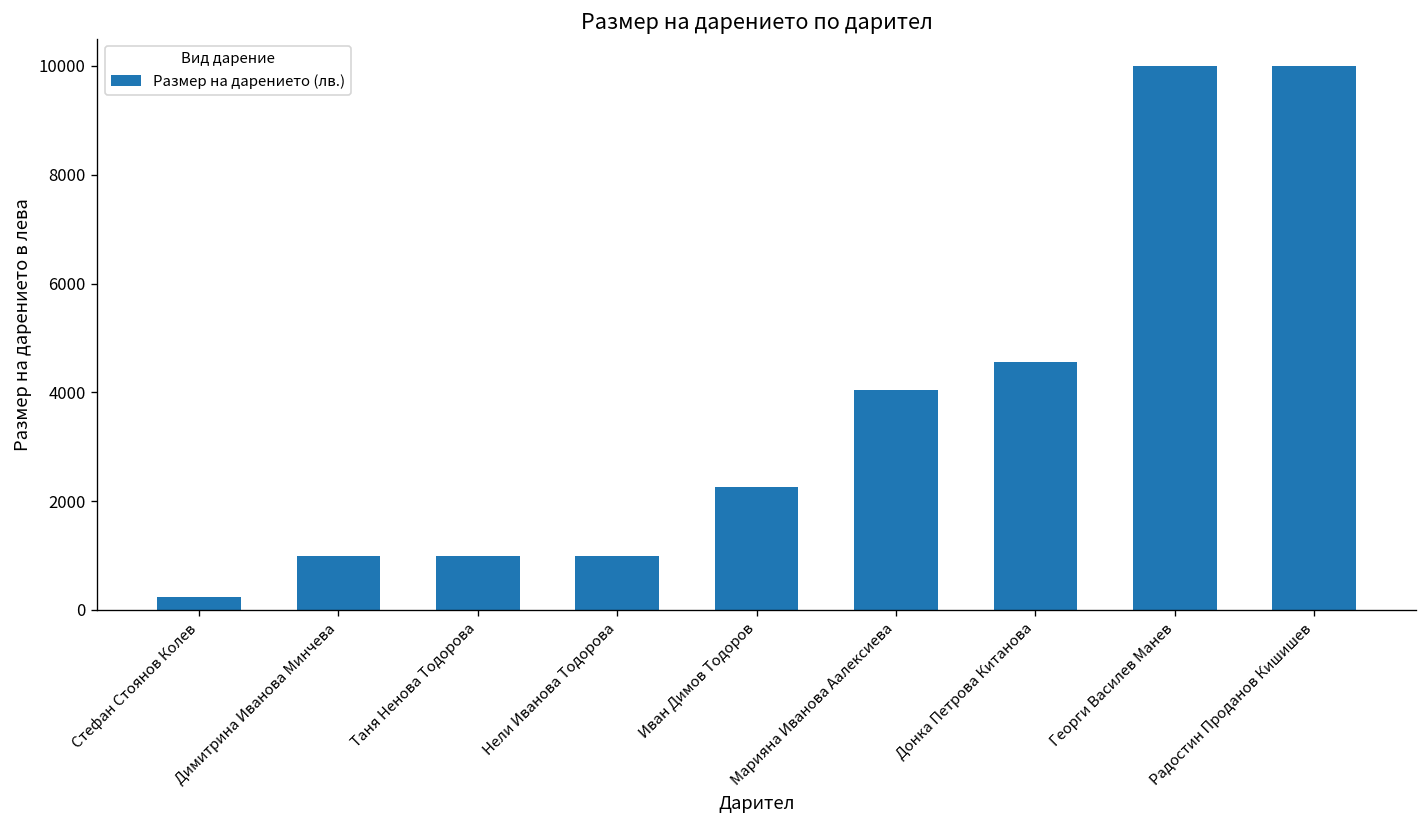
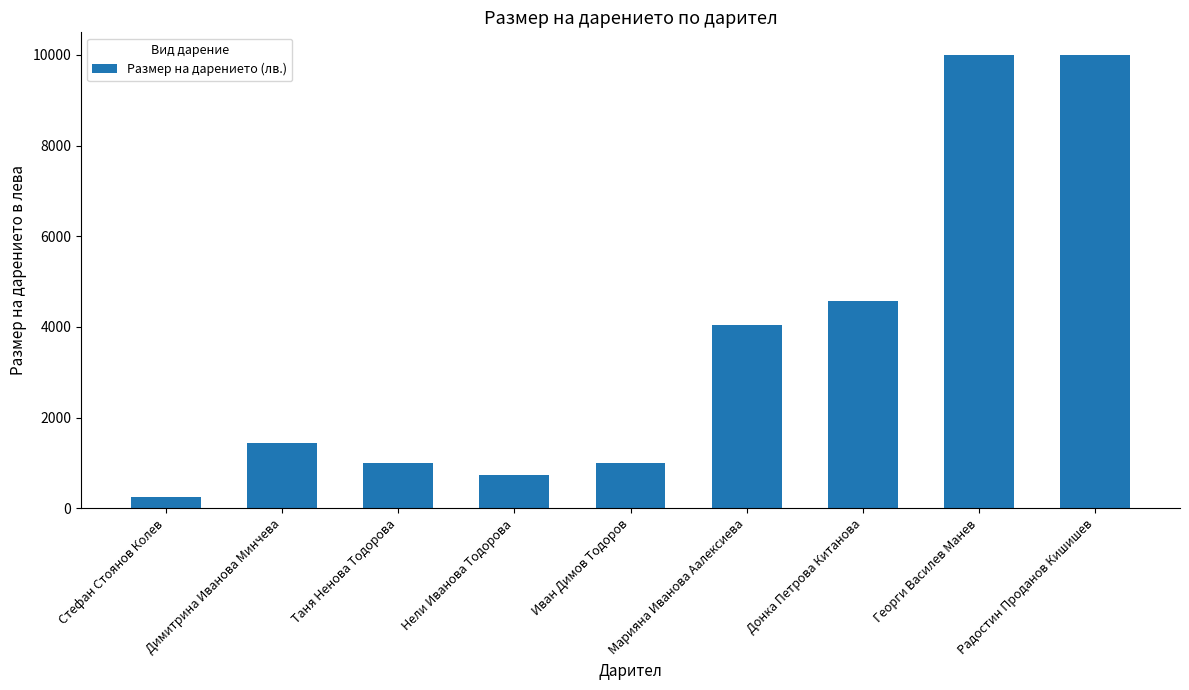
  {
    "Стефан Стоянов Колев": 200,
-   "Димитрина Иванова Минчева": 1000,
+   "Димитрина Иванова Минчева": 1400,
    "Таня Ненова Тодорова": 1000,
-   "Нели Иванова Тодорова": 1000,
-   "Иван Димов Тодоров": 2300,
+   "Нели Иванова Тодорова": 700,
+   "Иван Димов Тодоров": 1000,
    "Марияна Иванова Аалексиева": 4000,
    "Донка Петрова Китанова": 4600,
    "Георги Василев Манев": 10000,
    "Радостин Проданов Кишишев": 10000
  }
